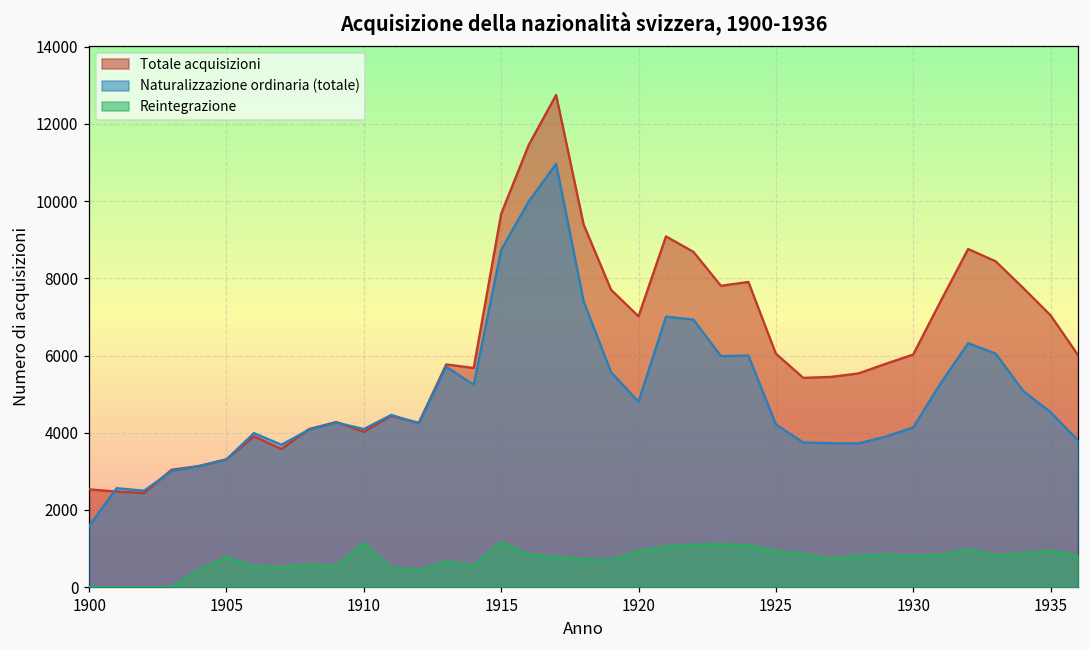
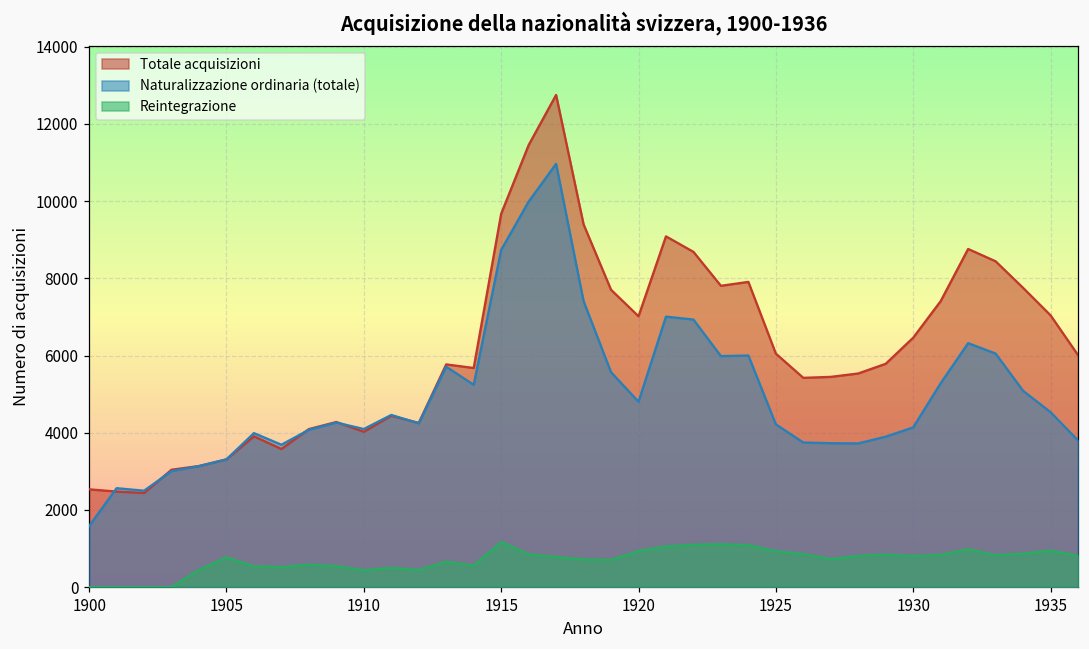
  {
    "Totale acquisizioni": {
      "1900": 2500,
      "1915": 9700,
      "1920": 7000,
      "1925": 6000,
-     "1930": 6000,
+     "1930": 6500,
      "1935": 7000
    },
    "Naturalizzazione ordinaria (totale)": {
      "1900": 1600,
      "1915": 8700,
      "1920": 4800,
      "1925": 4200,
      "1930": 4100,
      "1935": 4500
    },
    "Reintegrazione": {
      "1900": 0,
      "1905": 800,
-     "1910": 1100,
+     "1910": 400,
      "1915": 1200,
      "1920": 900,
      "1925": 900,
      "1930": 800,
      "1935": 900
    }
  }
